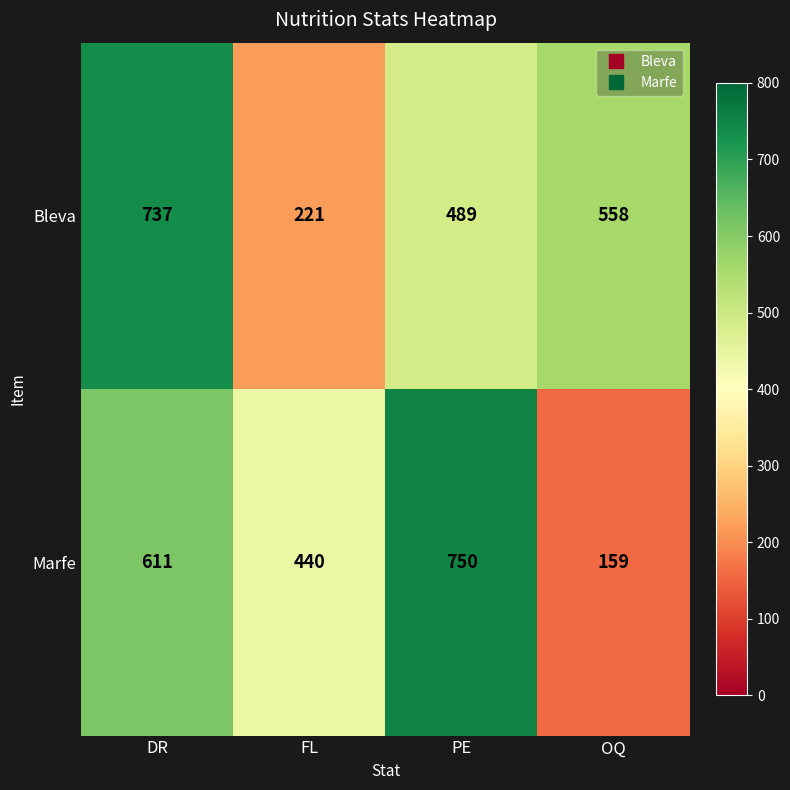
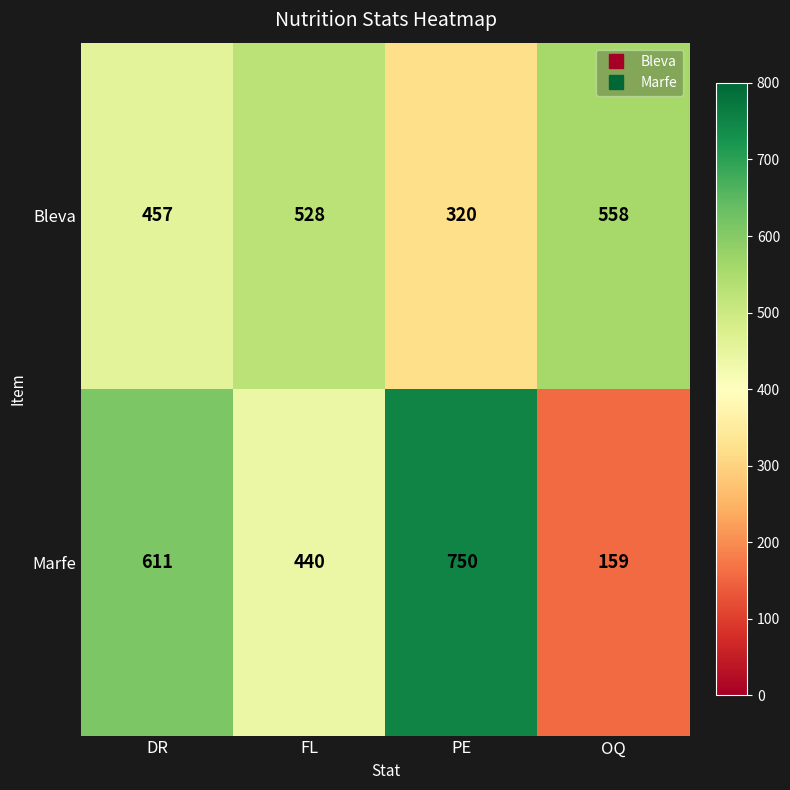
  {
    "Bleva": {
-     "DR": 737,
-     "FL": 221,
-     "PE": 489,
+     "DR": 457,
+     "FL": 528,
+     "PE": 320,
      "OQ": 558
    },
    "Marfe": {
      "DR": 611,
      "FL": 440,
      "PE": 750,
      "OQ": 159
    }
  }
